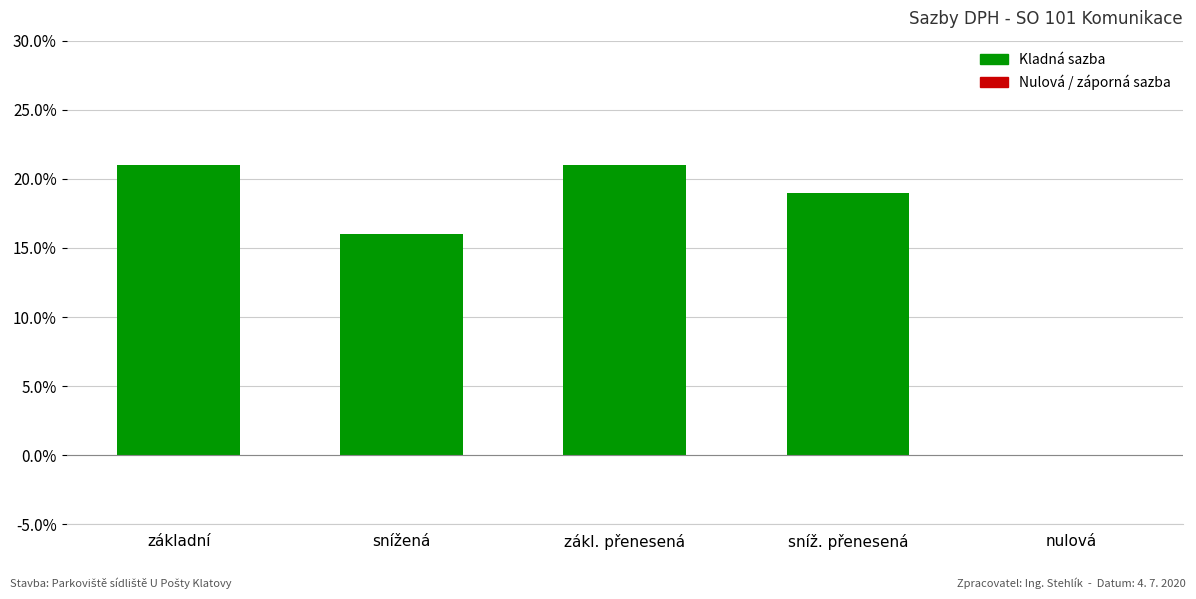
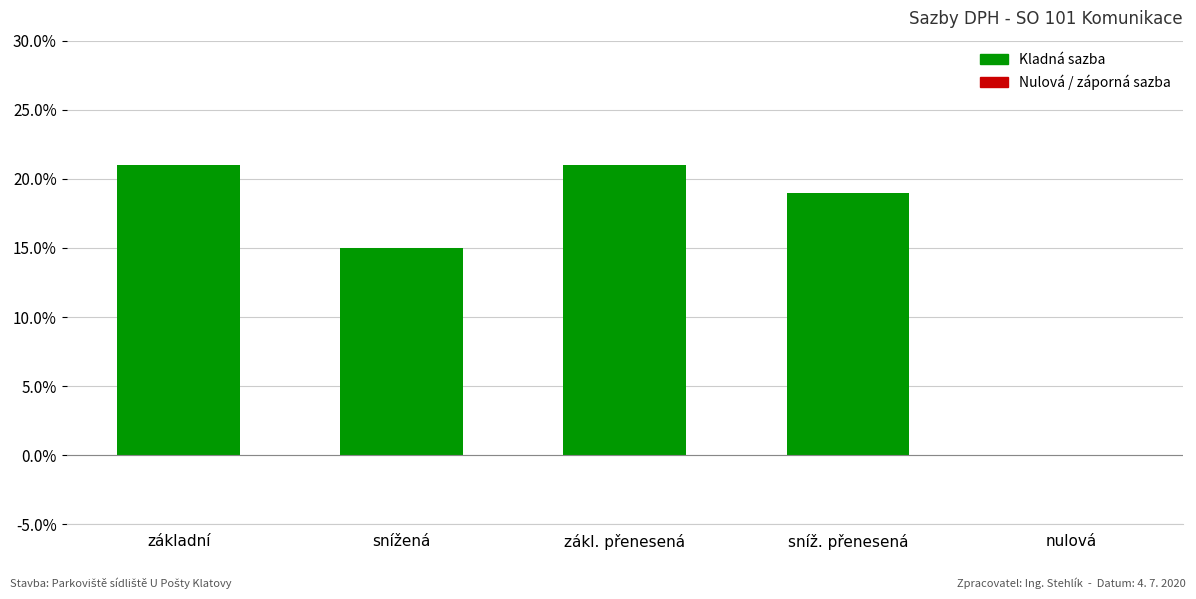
  {
    "základní": "21.0%",
-   "snížená": "16.0%",
+   "snížená": "15.0%",
    "zákl. přenesená": "21.0%",
    "sníž. přenesená": "19.0%",
    "nulová": "0.0%"
  }
